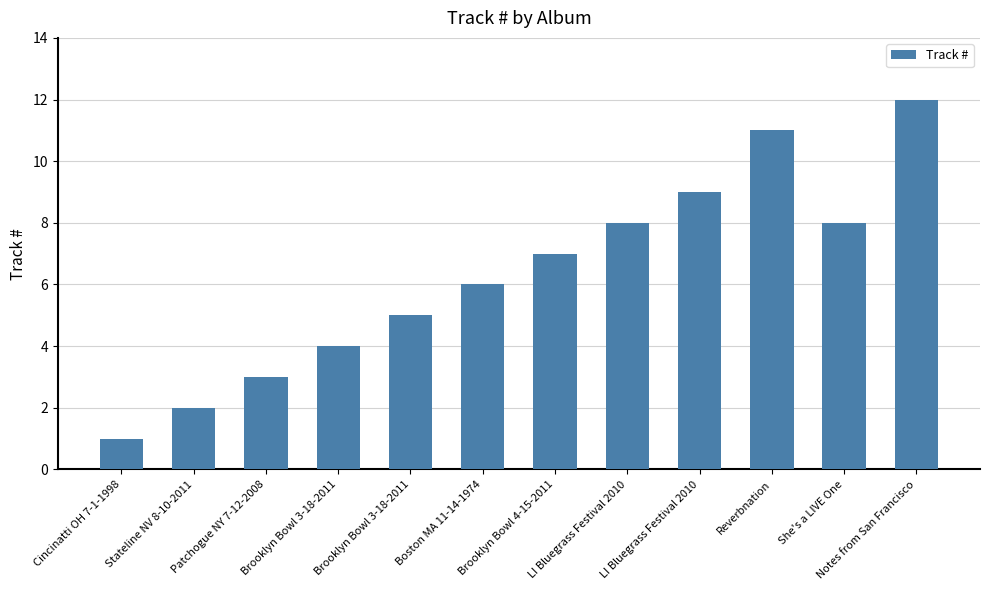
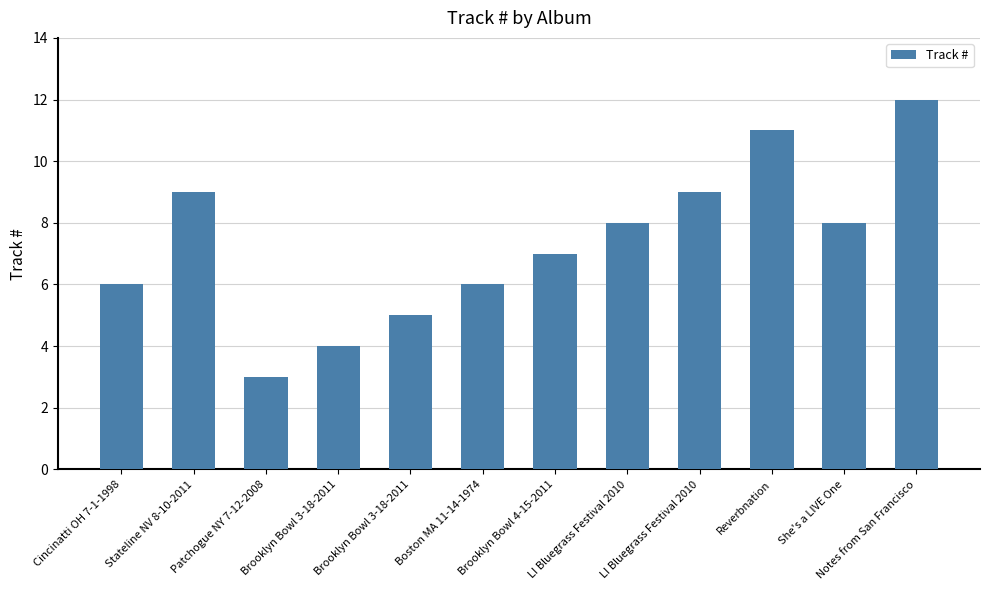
  {
-   "Cincinatti OH 7-1-1998": 1,
-   "Stateline NV 8-10-2011": 2,
+   "Cincinatti OH 7-1-1998": 6,
+   "Stateline NV 8-10-2011": 9,
    "Patchogue NY 7-12-2008": 3,
    "Boston MA 11-14-1974": 6,
    "Brooklyn Bowl 4-15-2011": 7,
    "Reverbnation": 11,
    "She's a LIVE One": 8,
    "Notes from San Francisco": 12
  }
